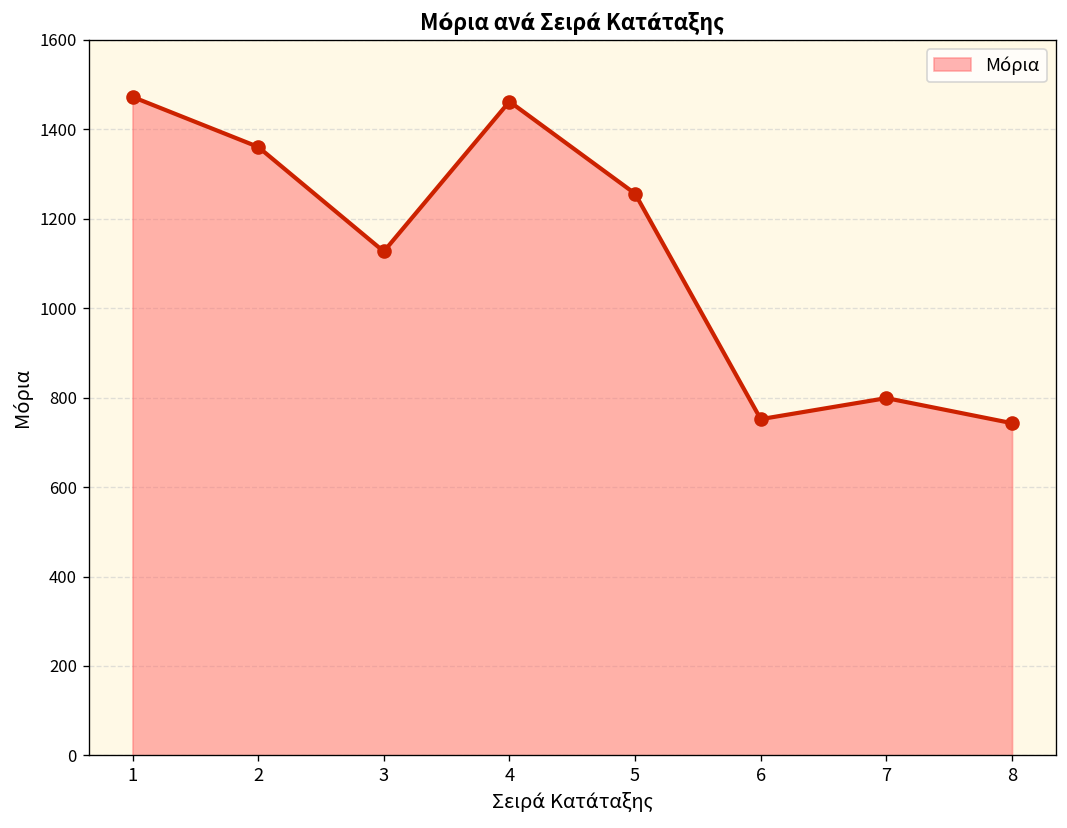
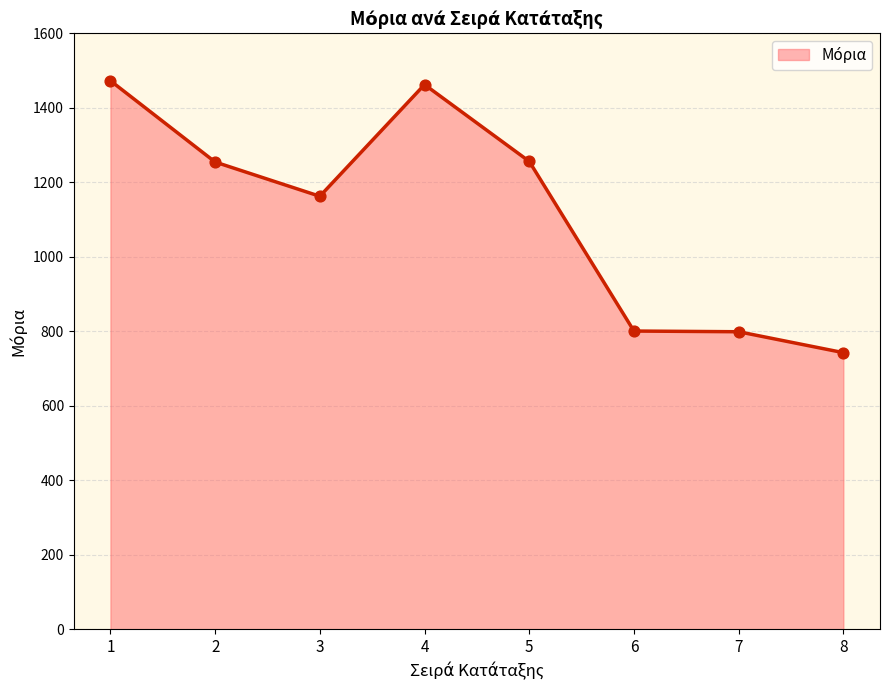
  {
    "1": 1470,
-   "2": 1360,
-   "3": 1130,
+   "2": 1250,
+   "3": 1160,
    "4": 1460,
    "5": 1260,
-   "6": 750,
+   "6": 800,
    "7": 800,
    "8": 740
  }
